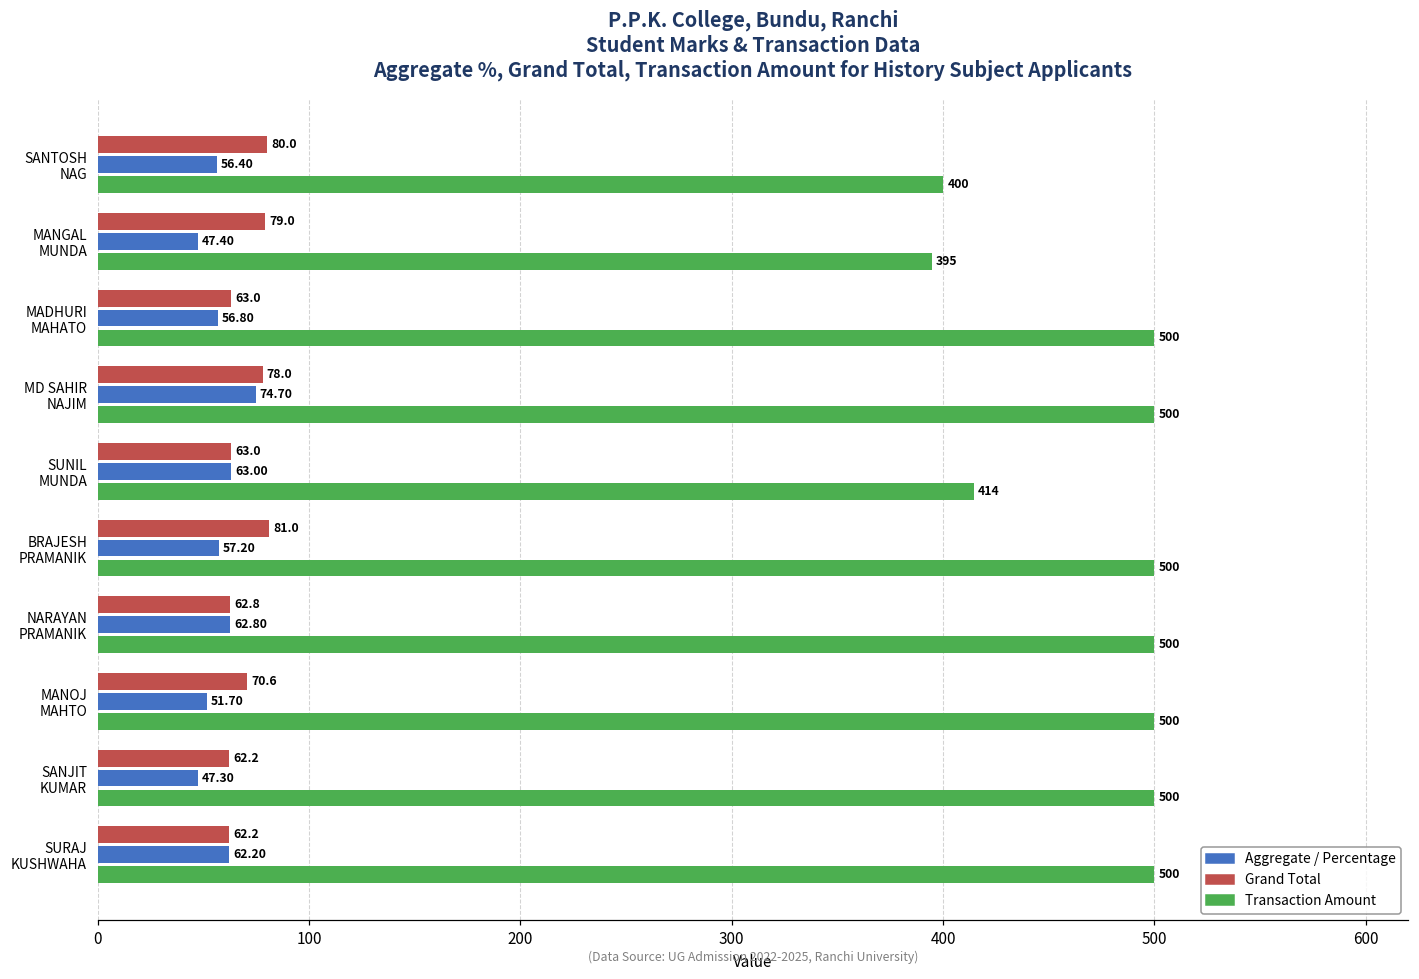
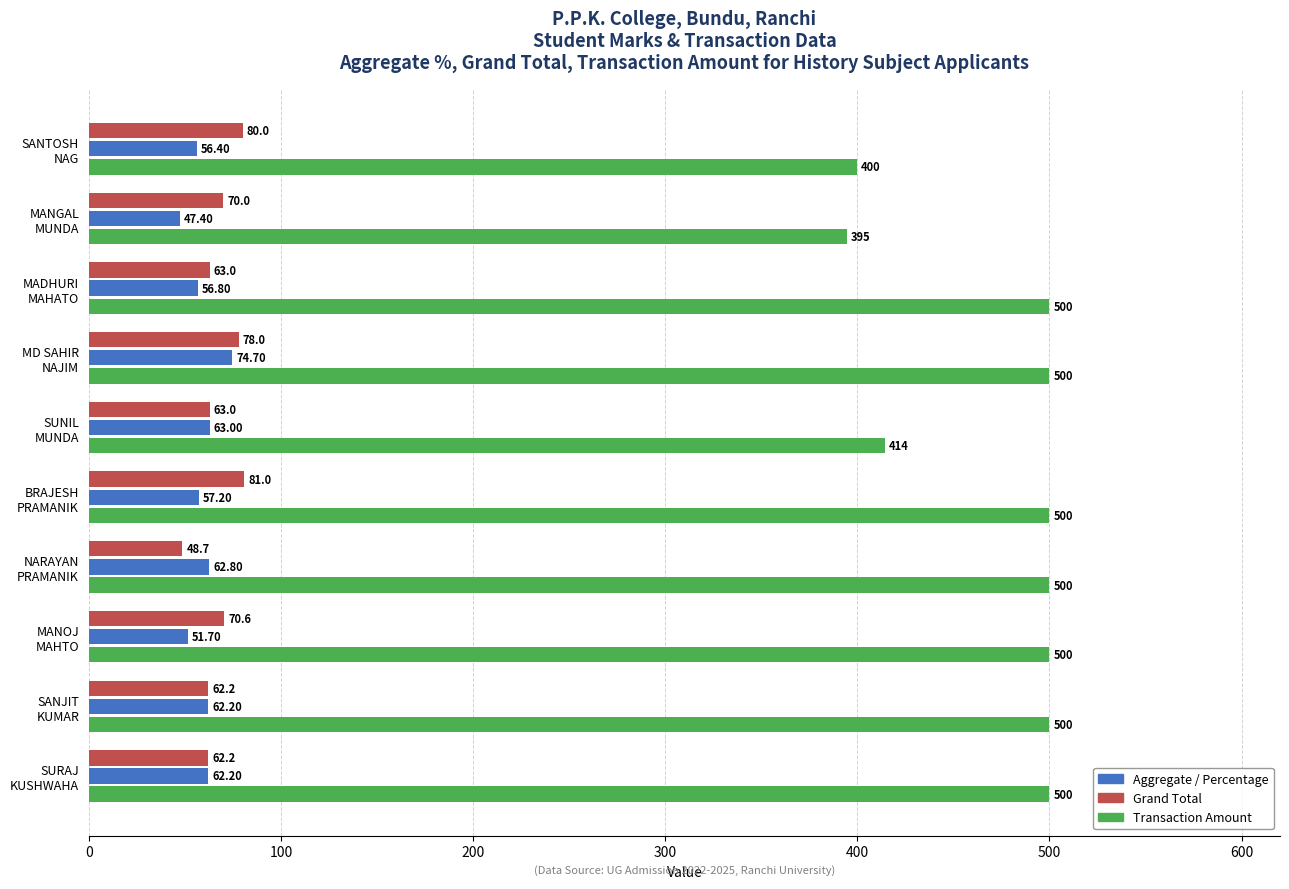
  {
    "Transaction Amount": {
      "SANTOSH NAG": 400,
      "MANGAL MUNDA": 395,
      "MADHURI MAHATO": 500,
      "MD SAHIR NAJIM": 500,
      "SUNIL MUNDA": 414,
      "BRAJESH PRAMANIK": 500,
      "NARAYAN PRAMANIK": 500,
      "MANOJ MAHTO": 500,
      "SANJIT KUMAR": 500,
      "SURAJ KUSHWAHA": 500
    },
    "Aggregate / Percentage": {
      "SANTOSH NAG": 56.40,
      "MANGAL MUNDA": 47.40,
      "MADHURI MAHATO": 56.80,
      "MD SAHIR NAJIM": 74.70,
      "SUNIL MUNDA": 63.00,
      "BRAJESH PRAMANIK": 57.20,
      "NARAYAN PRAMANIK": 62.80,
      "MANOJ MAHTO": 51.70,
-     "SANJIT KUMAR": 47.30,
+     "SANJIT KUMAR": 62.20,
      "SURAJ KUSHWAHA": 62.20
    },
    "Grand Total": {
      "SANTOSH NAG": 80.0,
-     "MANGAL MUNDA": 79.0,
+     "MANGAL MUNDA": 70.0,
      "MADHURI MAHATO": 63.0,
      "MD SAHIR NAJIM": 78.0,
      "SUNIL MUNDA": 63.0,
      "BRAJESH PRAMANIK": 81.0,
-     "NARAYAN PRAMANIK": 62.8,
+     "NARAYAN PRAMANIK": 48.7,
      "MANOJ MAHTO": 70.6,
      "SANJIT KUMAR": 62.2,
      "SURAJ KUSHWAHA": 62.2
    }
  }
